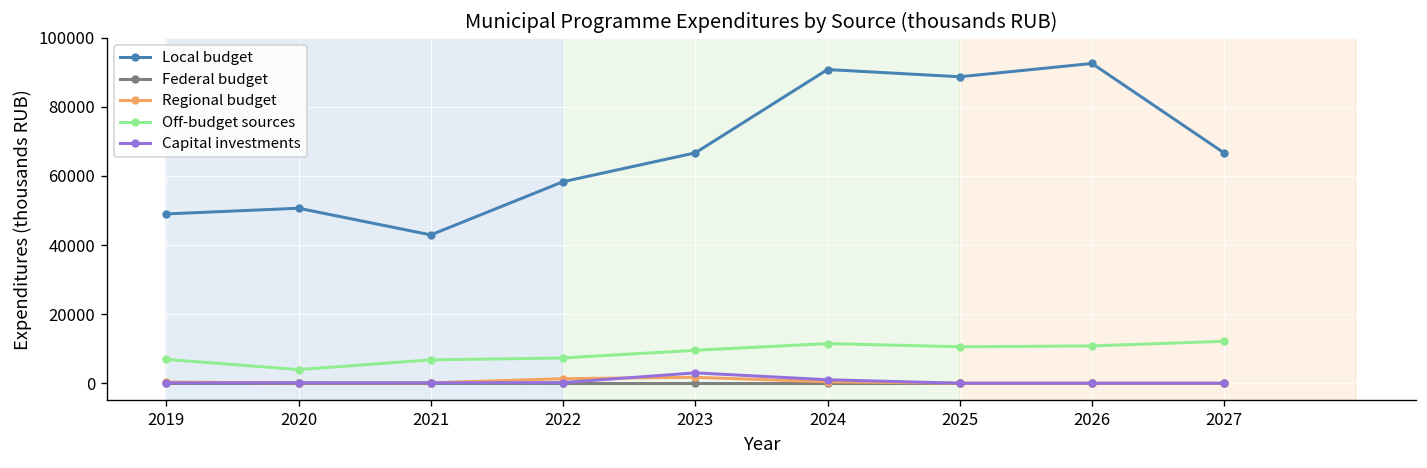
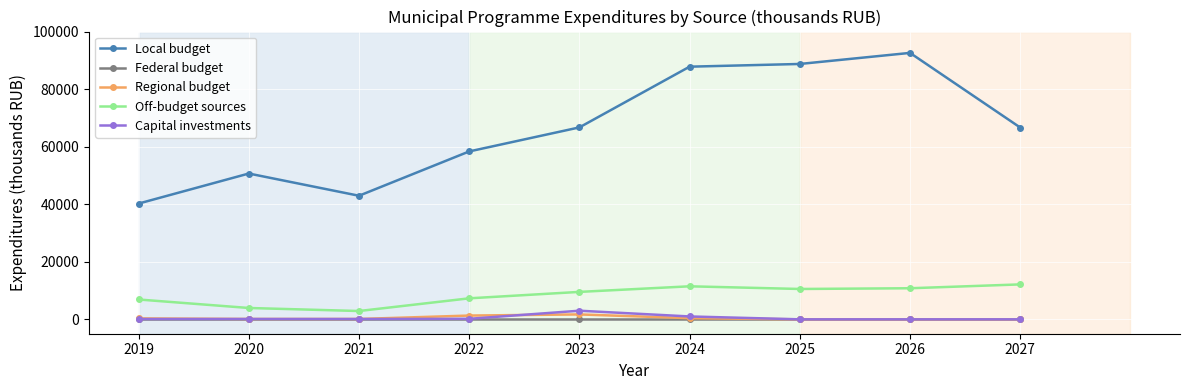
  {
    "Local budget": {
-     "2019": 49000,
+     "2019": 40000,
      "2020": 51000,
      "2021": 43000,
      "2022": 58000,
      "2023": 67000,
-     "2024": 91000,
+     "2024": 88000,
      "2025": 89000,
      "2026": 93000,
      "2027": 67000
    },
    "Federal budget": {
      "2023": 0
    },
    "Regional budget": {
      "2022": 1000,
      "2023": 2000
    },
    "Off-budget sources": {
      "2019": 7000,
      "2020": 4000,
-     "2021": 7000,
+     "2021": 3000,
      "2022": 7000,
      "2023": 10000,
      "2024": 11000,
      "2025": 11000,
      "2026": 11000,
      "2027": 12000
    },
    "Capital investments": {
      "2023": 3000
    }
  }
